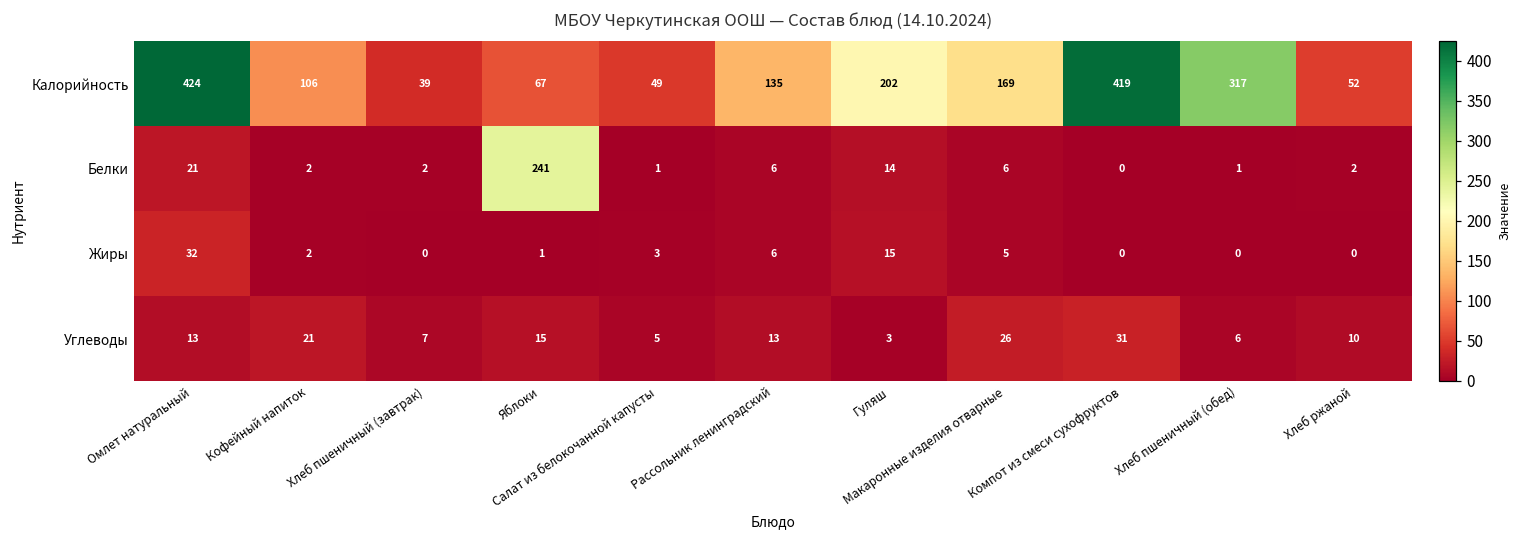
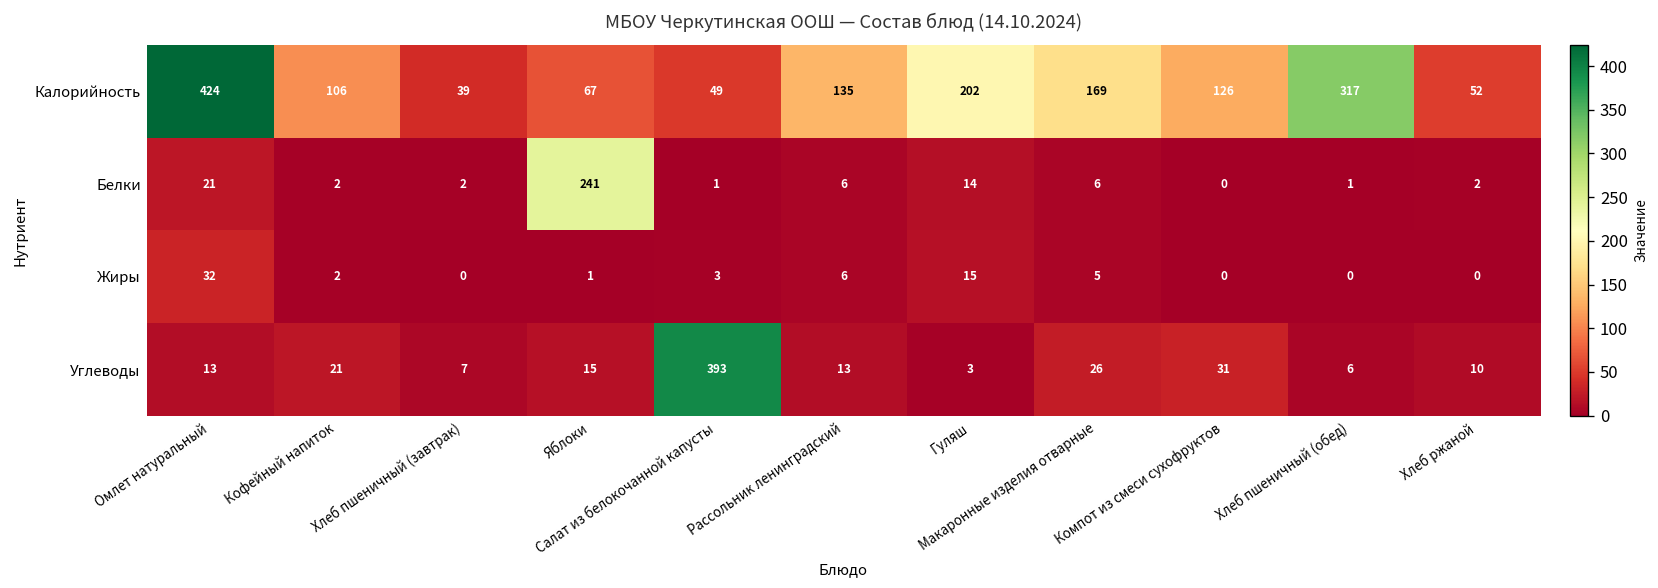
  {
    "Калорийность": {
      "Омлет натуральный": 424,
      "Кофейный напиток": 106,
      "Хлеб пшеничный (завтрак)": 39,
      "Яблоки": 67,
      "Салат из белокочанной капусты": 49,
      "Рассольник ленинградский": 135,
      "Гуляш": 202,
      "Макаронные изделия отварные": 169,
-     "Компот из смеси сухофруктов": 419,
+     "Компот из смеси сухофруктов": 126,
      "Хлеб пшеничный (обед)": 317,
      "Хлеб ржаной": 52
    },
    "Белки": {
      "Омлет натуральный": 21,
      "Кофейный напиток": 2,
      "Хлеб пшеничный (завтрак)": 2,
      "Яблоки": 241,
      "Салат из белокочанной капусты": 1,
      "Рассольник ленинградский": 6,
      "Гуляш": 14,
      "Макаронные изделия отварные": 6,
      "Компот из смеси сухофруктов": 0,
      "Хлеб пшеничный (обед)": 1,
      "Хлеб ржаной": 2
    },
    "Жиры": {
      "Омлет натуральный": 32,
      "Кофейный напиток": 2,
      "Хлеб пшеничный (завтрак)": 0,
      "Яблоки": 1,
      "Салат из белокочанной капусты": 3,
      "Рассольник ленинградский": 6,
      "Гуляш": 15,
      "Макаронные изделия отварные": 5,
      "Компот из смеси сухофруктов": 0,
      "Хлеб пшеничный (обед)": 0,
      "Хлеб ржаной": 0
    },
    "Углеводы": {
      "Омлет натуральный": 13,
      "Кофейный напиток": 21,
      "Хлеб пшеничный (завтрак)": 7,
      "Яблоки": 15,
-     "Салат из белокочанной капусты": 5,
+     "Салат из белокочанной капусты": 393,
      "Рассольник ленинградский": 13,
      "Гуляш": 3,
      "Макаронные изделия отварные": 26,
      "Компот из смеси сухофруктов": 31,
      "Хлеб пшеничный (обед)": 6,
      "Хлеб ржаной": 10
    }
  }
